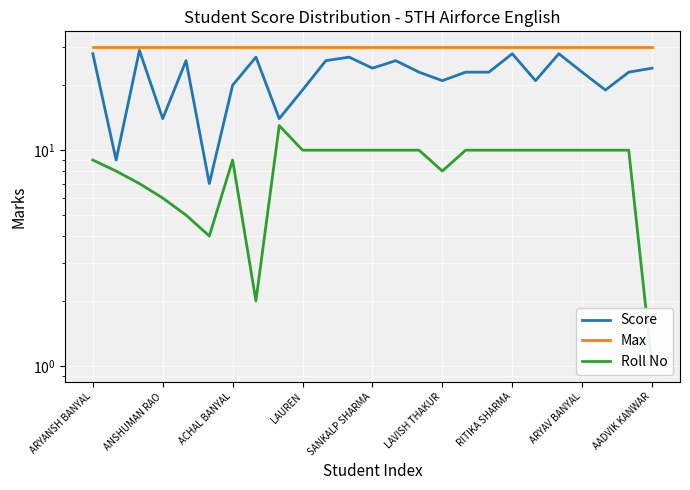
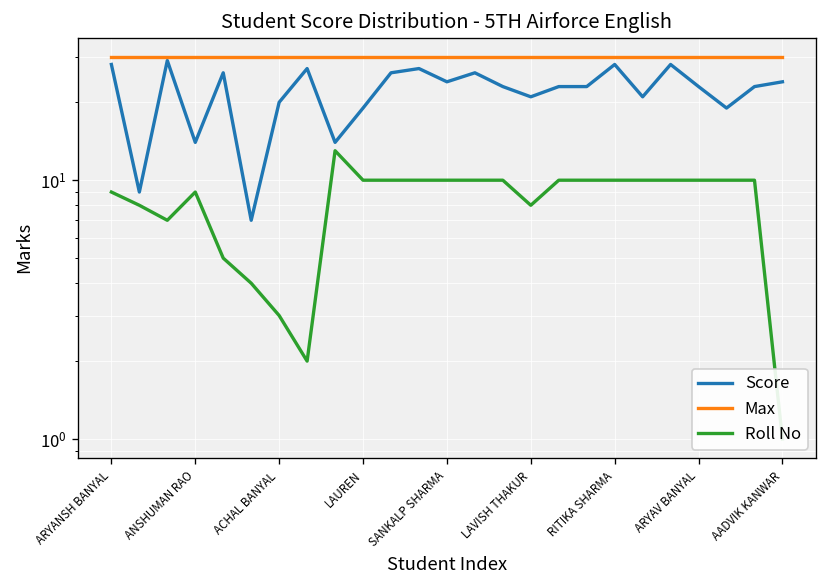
  {
    "Score": {
      "ARYANSH BANYAL": 28,
      "ANSHUMAN RAO": 14,
      "ACHAL BANYAL": 20,
      "LAUREN": 19,
      "SANKALP SHARMA": 24,
      "LAVISH THAKUR": 21,
      "RITIKA SHARMA": 28,
      "ARYAV BANYAL": 23,
      "AADVIK KANWAR": 24
    },
    "Max": {
      "ARYANSH BANYAL": 30,
      "ANSHUMAN RAO": 30,
      "ACHAL BANYAL": 30,
      "LAUREN": 30,
      "SANKALP SHARMA": 30,
      "LAVISH THAKUR": 30,
      "RITIKA SHARMA": 30,
      "ARYAV BANYAL": 30,
      "AADVIK KANWAR": 30
    },
    "Roll No": {
      "ARYANSH BANYAL": 9,
-     "ANSHUMAN RAO": 6,
-     "ACHAL BANYAL": 9,
+     "ANSHUMAN RAO": 9,
+     "ACHAL BANYAL": 3,
      "LAUREN": 10,
      "SANKALP SHARMA": 10,
      "LAVISH THAKUR": 8,
      "RITIKA SHARMA": 10,
      "ARYAV BANYAL": 10
    }
  }
